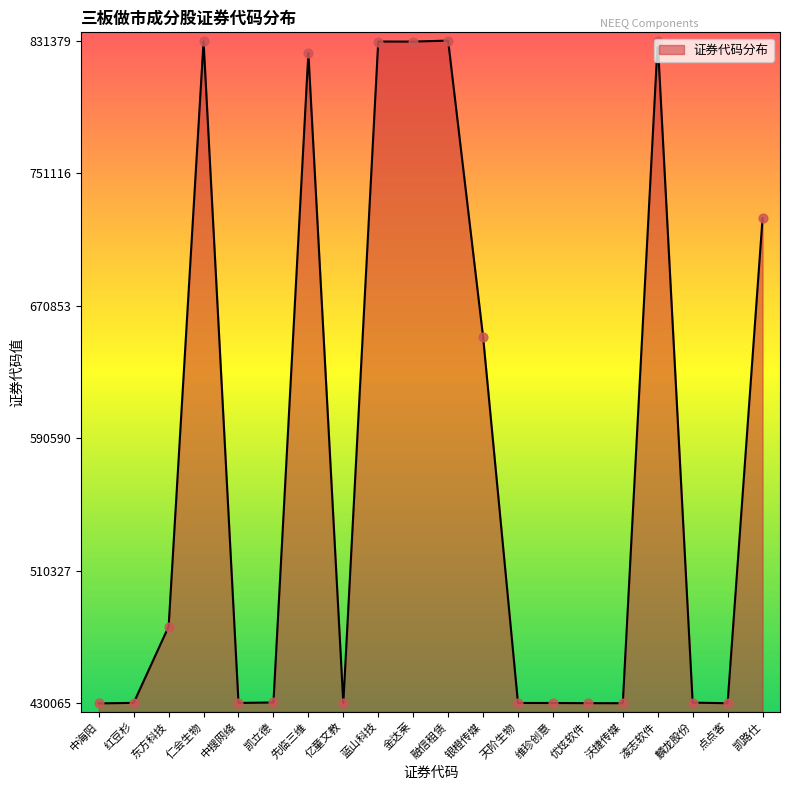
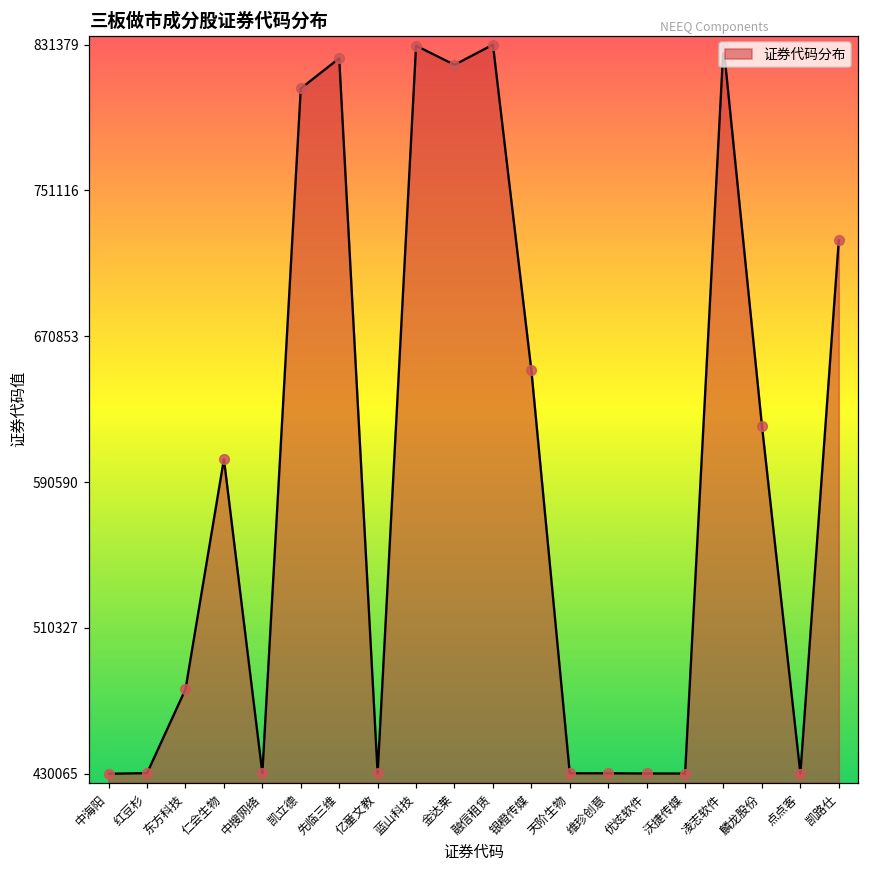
  {
    "中海阳": 430000,
    "红豆杉": 430000,
    "东方科技": 477000,
-   "仁会生物": 831000,
+   "仁会生物": 603000,
    "中搜网络": 430000,
-   "凯立德": 431000,
+   "凯立德": 807000,
    "先临三维": 824000,
    "亿童文教": 430000,
    "蓝山科技": 831000,
-   "金达莱": 831000,
+   "金达莱": 820000,
    "融信租赁": 831000,
    "银橙传媒": 652000,
    "天阶生物": 430000,
    "维珍创意": 430000,
    "优炫软件": 430000,
    "沃捷传媒": 430000,
-   "麟龙股份": 431000,
+   "麟龙股份": 622000,
    "点点客": 430000,
    "凯路仕": 724000
  }
